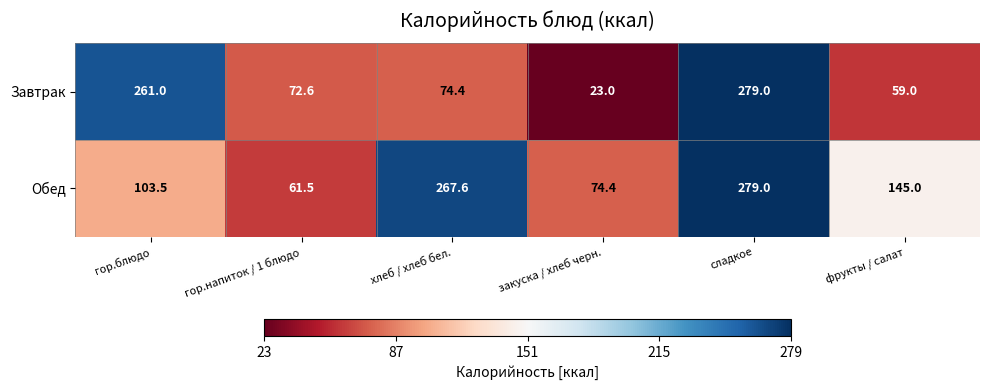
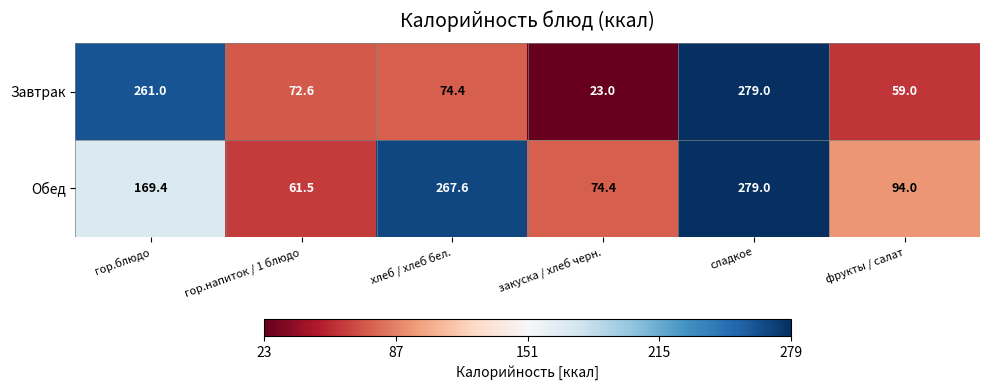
  {
    "Завтрак": {
      "гор.блюдо": 261.0,
      "гор.напиток / 1 блюдо": 72.6,
      "хлеб / хлеб бел.": 74.4,
      "закуска / хлеб черн.": 23.0,
      "сладкое": 279.0,
      "фрукты / салат": 59.0
    },
    "Обед": {
-     "гор.блюдо": 103.5,
+     "гор.блюдо": 169.4,
      "гор.напиток / 1 блюдо": 61.5,
      "хлеб / хлеб бел.": 267.6,
      "закуска / хлеб черн.": 74.4,
      "сладкое": 279.0,
-     "фрукты / салат": 145.0
+     "фрукты / салат": 94.0
    }
  }
